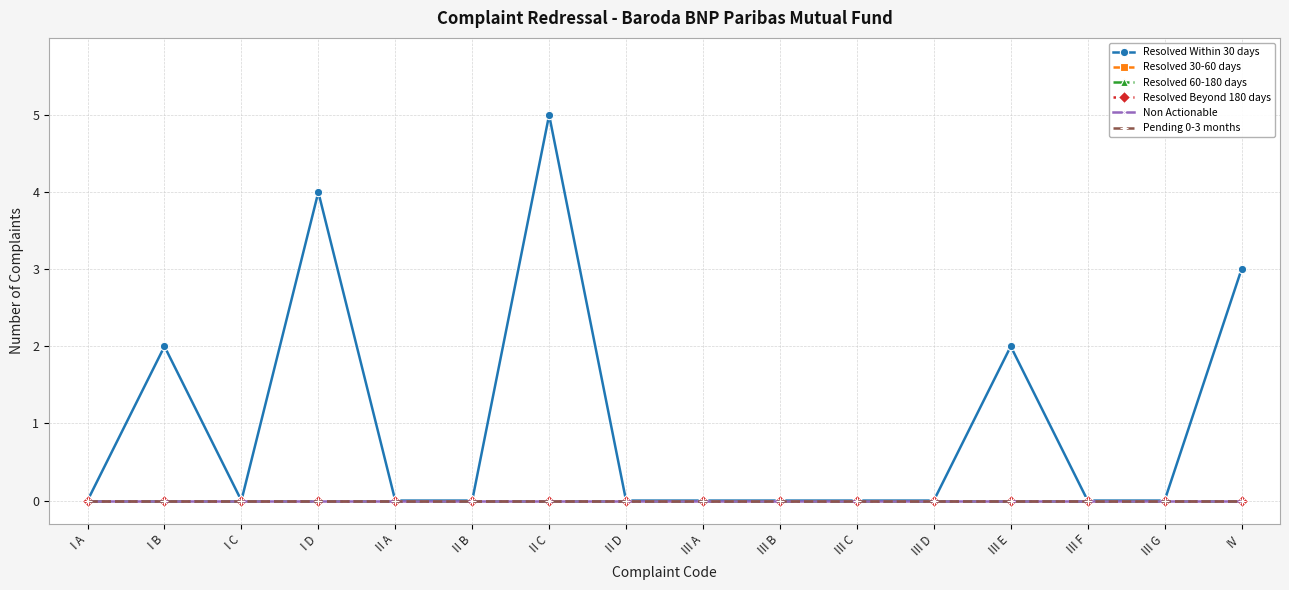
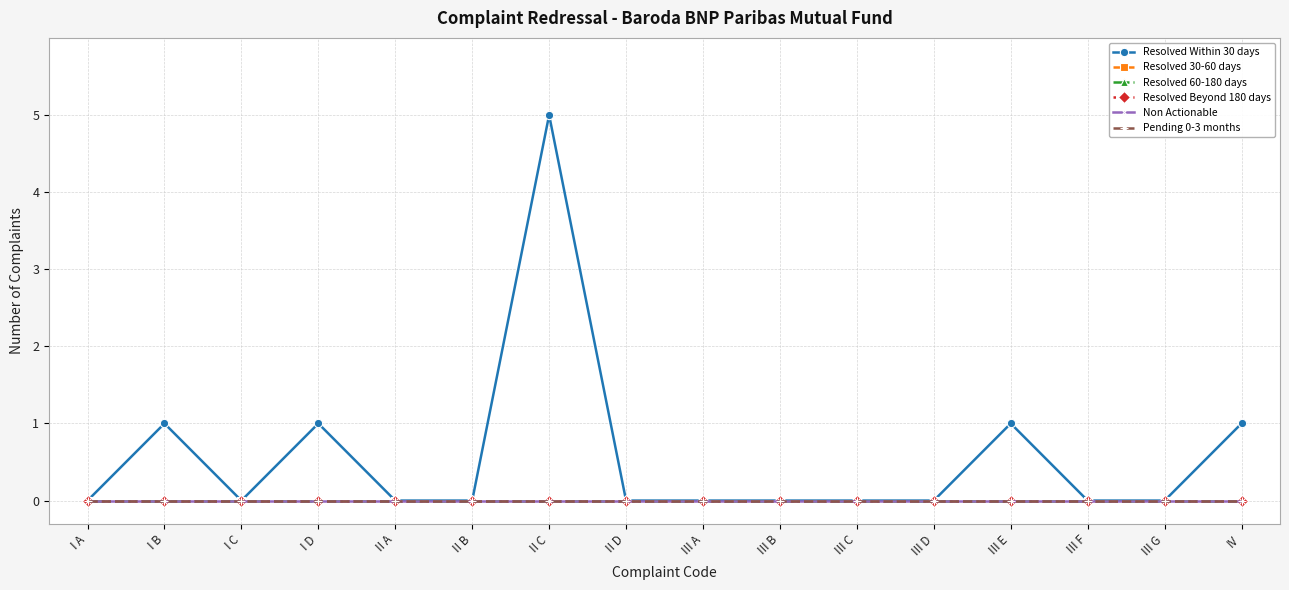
  {
    "Resolved Within 30 days": {
-     "I B": 2,
-     "I D": 4,
+     "I B": 1,
+     "I D": 1,
      "II C": 5,
-     "III E": 2,
-     "IV": 3
+     "III E": 1,
+     "IV": 1
    },
    "Pending 0-3 months": {
      "I B": 0,
      "I D": 0,
      "II C": 0,
      "III E": 0,
      "IV": 0
    }
  }
